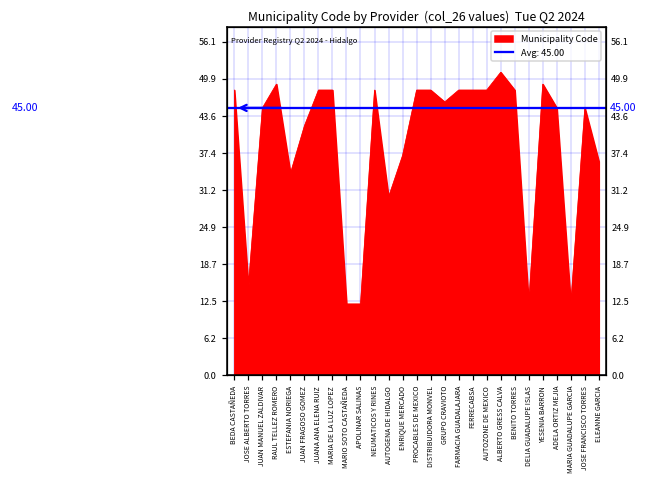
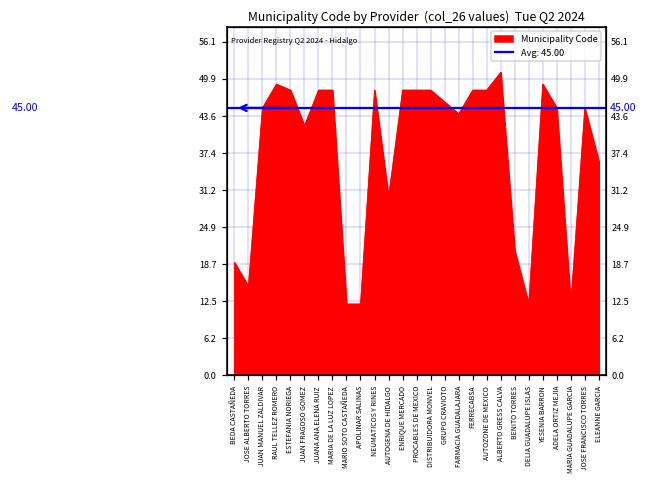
  {
-   "BEDA CASTAÑEDA": 48,
+   "BEDA CASTAÑEDA": 19,
    "JOSE ALBERTO TORRES": 15,
    "JUAN MANUEL ZALDIVAR": 45,
    "RAUL TELLEZ ROMERO": 49,
-   "ESTEFANIA NORIEGA": 34,
+   "ESTEFANIA NORIEGA": 48,
    "JUAN FRAGOSO GOMEZ": 42,
    "JUANA ANA ELENA RUIZ": 48,
    "MARIA DE LA LUZ LOPEZ": 48,
    "MARIO SOTO CASTAÑEDA": 12,
    "APOLINAR SALINAS": 12,
    "NEUMATICOS Y RINES": 48,
    "AUTOGENA DE HIDALGO": 30,
-   "ENRIQUE MERCADO": 37,
+   "ENRIQUE MERCADO": 48,
    "PROCABLES DE MEXICO": 48,
    "DISTRIBUIDORA MONVEL": 48,
    "GRUPO CRAVIOTO": 46,
-   "FARMACIA GUADALAJARA": 48,
+   "FARMACIA GUADALAJARA": 44,
    "FERRECABSA": 48,
    "AUTOZONE DE MEXICO": 48,
    "ALBERTO GRESS CALVA": 51,
-   "BENITO TORRES": 48,
+   "BENITO TORRES": 21,
    "DELIA GUADALUPE ISLAS": 12,
    "YESENIA BARRON": 49,
    "ADELA ORTIZ MEJIA": 45,
    "MARIA GUADALUPE GARCIA": 12,
    "ELEANNE GARCIA": 36
  }
